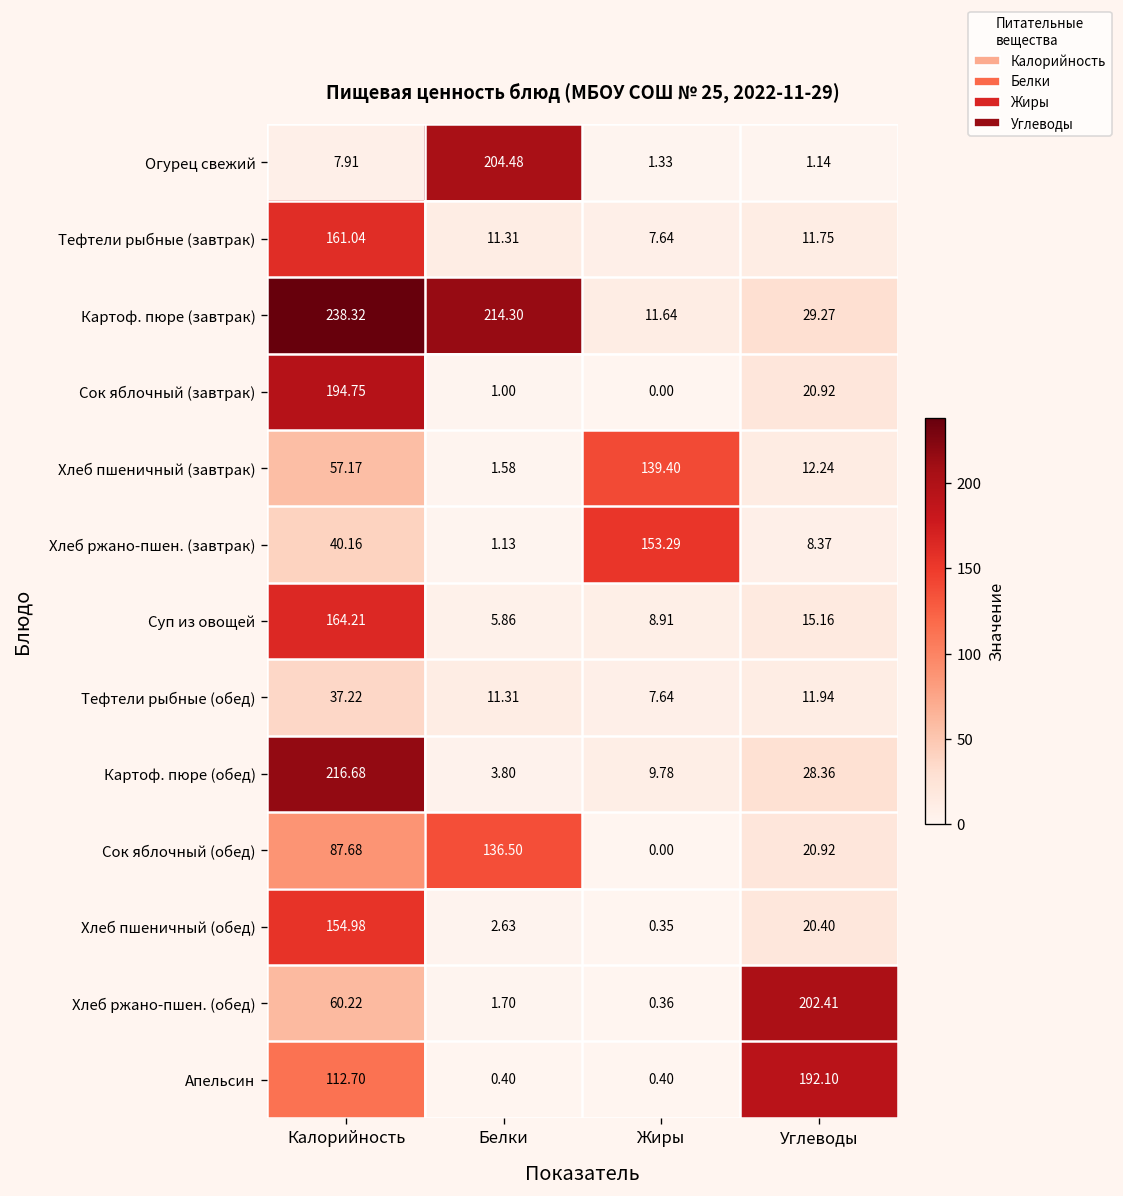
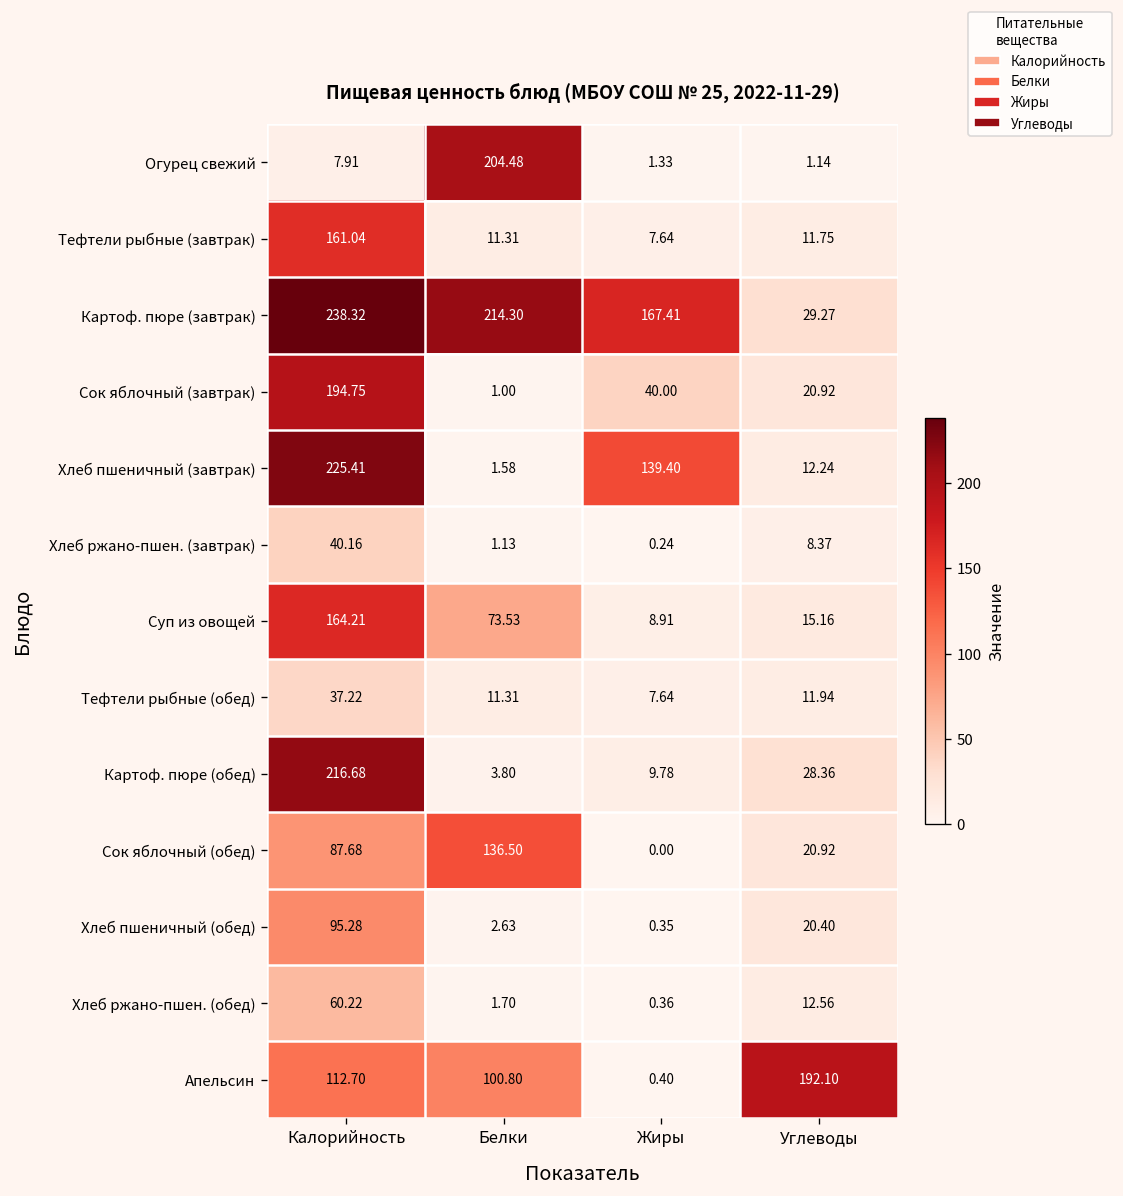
  {
    "Огурец свежий": {
      "Калорийность": 7.91,
      "Белки": 204.48,
      "Жиры": 1.33,
      "Углеводы": 1.14
    },
    "Тефтели рыбные (завтрак)": {
      "Калорийность": 161.04,
      "Белки": 11.31,
      "Жиры": 7.64,
      "Углеводы": 11.75
    },
    "Картоф. пюре (завтрак)": {
      "Калорийность": 238.32,
      "Белки": 214.30,
-     "Жиры": 11.64,
+     "Жиры": 167.41,
      "Углеводы": 29.27
    },
    "Сок яблочный (завтрак)": {
      "Калорийность": 194.75,
      "Белки": 1.00,
-     "Жиры": 0.00,
+     "Жиры": 40.00,
      "Углеводы": 20.92
    },
    "Хлеб пшеничный (завтрак)": {
-     "Калорийность": 57.17,
+     "Калорийность": 225.41,
      "Белки": 1.58,
      "Жиры": 139.40,
      "Углеводы": 12.24
    },
    "Хлеб ржано-пшен. (завтрак)": {
      "Калорийность": 40.16,
      "Белки": 1.13,
-     "Жиры": 153.29,
+     "Жиры": 0.24,
      "Углеводы": 8.37
    },
    "Суп из овощей": {
      "Калорийность": 164.21,
-     "Белки": 5.86,
+     "Белки": 73.53,
      "Жиры": 8.91,
      "Углеводы": 15.16
    },
    "Тефтели рыбные (обед)": {
      "Калорийность": 37.22,
      "Белки": 11.31,
      "Жиры": 7.64,
      "Углеводы": 11.94
    },
    "Картоф. пюре (обед)": {
      "Калорийность": 216.68,
      "Белки": 3.80,
      "Жиры": 9.78,
      "Углеводы": 28.36
    },
    "Сок яблочный (обед)": {
      "Калорийность": 87.68,
      "Белки": 136.50,
      "Жиры": 0.00,
      "Углеводы": 20.92
    },
    "Хлеб пшеничный (обед)": {
-     "Калорийность": 154.98,
+     "Калорийность": 95.28,
      "Белки": 2.63,
      "Жиры": 0.35,
      "Углеводы": 20.40
    },
    "Хлеб ржано-пшен. (обед)": {
      "Калорийность": 60.22,
      "Белки": 1.70,
      "Жиры": 0.36,
-     "Углеводы": 202.41
+     "Углеводы": 12.56
    },
    "Апельсин": {
      "Калорийность": 112.70,
-     "Белки": 0.40,
+     "Белки": 100.80,
      "Жиры": 0.40,
      "Углеводы": 192.10
    }
  }
